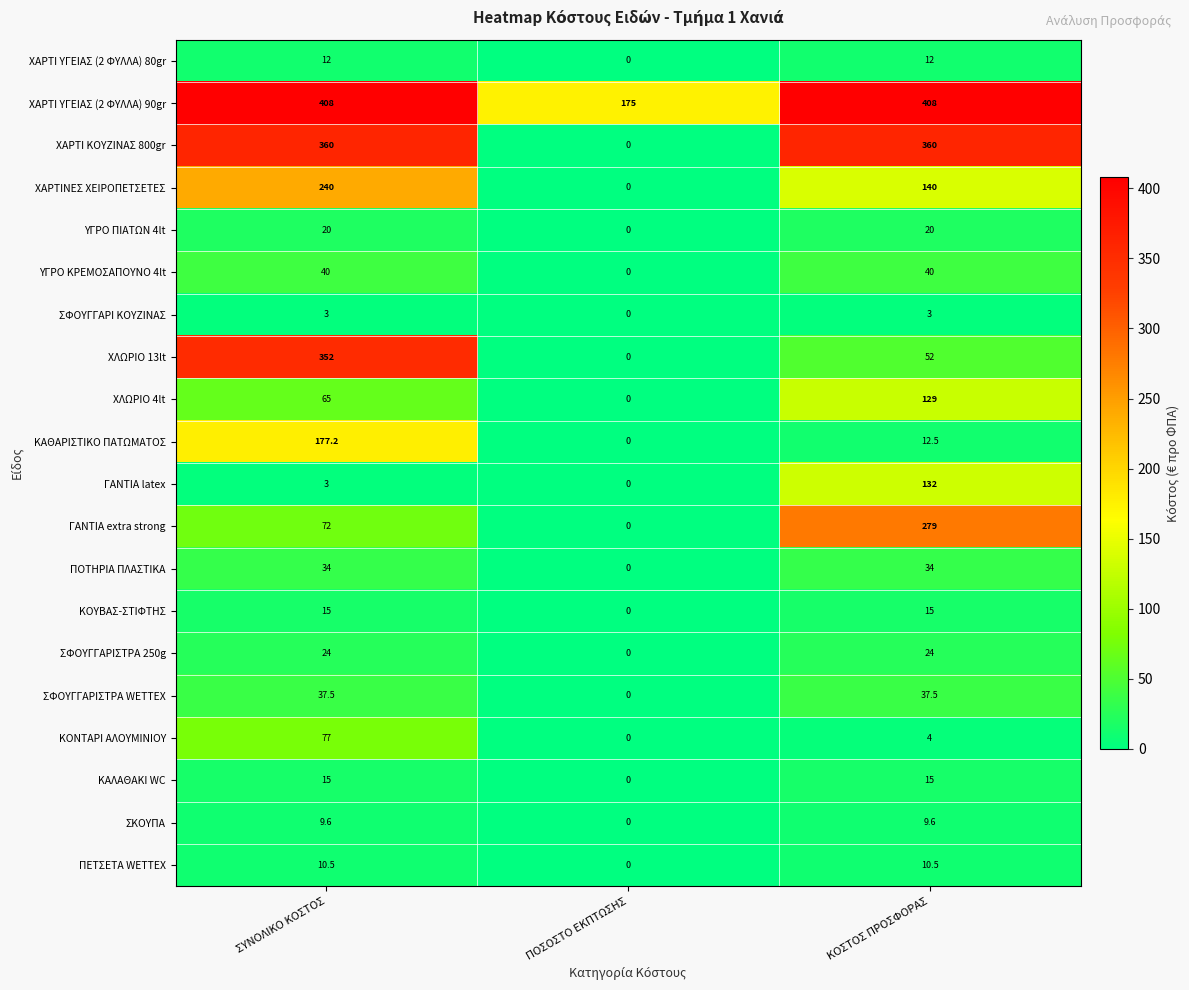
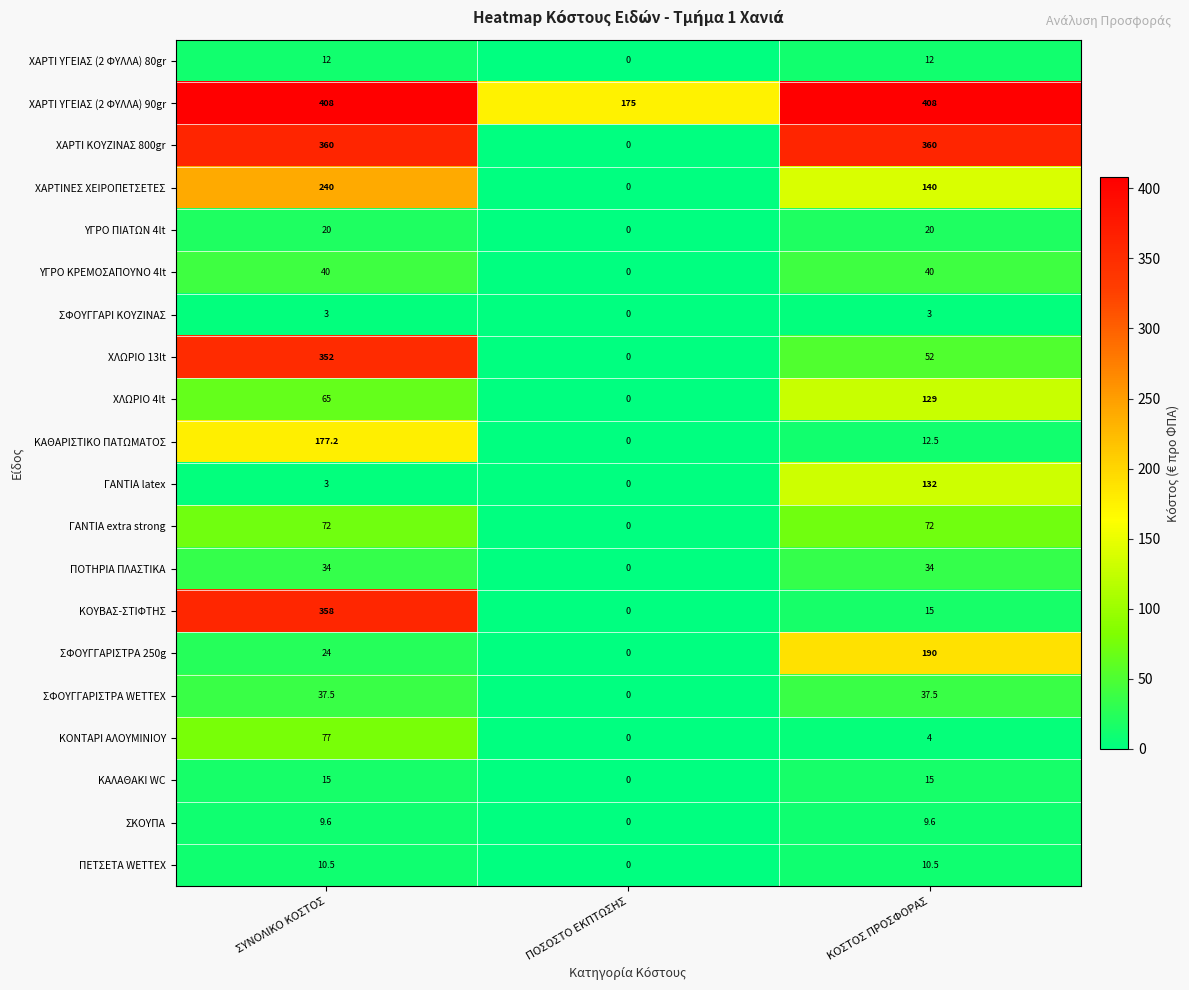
  {
    "ΧΑΡΤΙ ΥΓΕΙΑΣ (2 ΦΥΛΛΑ) 80gr": {
      "ΣΥΝΟΛΙΚΟ ΚΟΣΤΟΣ": 12,
      "ΠΟΣΟΣΤΟ ΕΚΠΤΩΣΗΣ": 0,
      "ΚΟΣΤΟΣ ΠΡΟΣΦΟΡΑΣ": 12
    },
    "ΧΑΡΤΙ ΥΓΕΙΑΣ (2 ΦΥΛΛΑ) 90gr": {
      "ΣΥΝΟΛΙΚΟ ΚΟΣΤΟΣ": 408,
      "ΠΟΣΟΣΤΟ ΕΚΠΤΩΣΗΣ": 175,
      "ΚΟΣΤΟΣ ΠΡΟΣΦΟΡΑΣ": 408
    },
    "ΧΑΡΤΙ ΚΟΥΖΙΝΑΣ 800gr": {
      "ΣΥΝΟΛΙΚΟ ΚΟΣΤΟΣ": 360,
      "ΠΟΣΟΣΤΟ ΕΚΠΤΩΣΗΣ": 0,
      "ΚΟΣΤΟΣ ΠΡΟΣΦΟΡΑΣ": 360
    },
    "ΧΑΡΤΙΝΕΣ ΧΕΙΡΟΠΕΤΣΕΤΕΣ": {
      "ΣΥΝΟΛΙΚΟ ΚΟΣΤΟΣ": 240,
      "ΠΟΣΟΣΤΟ ΕΚΠΤΩΣΗΣ": 0,
      "ΚΟΣΤΟΣ ΠΡΟΣΦΟΡΑΣ": 140
    },
    "ΥΓΡΟ ΠΙΑΤΩΝ 4lt": {
      "ΣΥΝΟΛΙΚΟ ΚΟΣΤΟΣ": 20,
      "ΠΟΣΟΣΤΟ ΕΚΠΤΩΣΗΣ": 0,
      "ΚΟΣΤΟΣ ΠΡΟΣΦΟΡΑΣ": 20
    },
    "ΥΓΡΟ ΚΡΕΜΟΣΑΠΟΥΝΟ 4lt": {
      "ΣΥΝΟΛΙΚΟ ΚΟΣΤΟΣ": 40,
      "ΠΟΣΟΣΤΟ ΕΚΠΤΩΣΗΣ": 0,
      "ΚΟΣΤΟΣ ΠΡΟΣΦΟΡΑΣ": 40
    },
    "ΣΦΟΥΓΓΑΡΙ ΚΟΥΖΙΝΑΣ": {
      "ΣΥΝΟΛΙΚΟ ΚΟΣΤΟΣ": 3,
      "ΠΟΣΟΣΤΟ ΕΚΠΤΩΣΗΣ": 0,
      "ΚΟΣΤΟΣ ΠΡΟΣΦΟΡΑΣ": 3
    },
    "ΧΛΩΡΙΟ 13lt": {
      "ΣΥΝΟΛΙΚΟ ΚΟΣΤΟΣ": 352,
      "ΠΟΣΟΣΤΟ ΕΚΠΤΩΣΗΣ": 0,
      "ΚΟΣΤΟΣ ΠΡΟΣΦΟΡΑΣ": 52
    },
    "ΧΛΩΡΙΟ 4lt": {
      "ΣΥΝΟΛΙΚΟ ΚΟΣΤΟΣ": 65,
      "ΠΟΣΟΣΤΟ ΕΚΠΤΩΣΗΣ": 0,
      "ΚΟΣΤΟΣ ΠΡΟΣΦΟΡΑΣ": 129
    },
    "ΚΑΘΑΡΙΣΤΙΚΟ ΠΑΤΩΜΑΤΟΣ": {
      "ΣΥΝΟΛΙΚΟ ΚΟΣΤΟΣ": 177.2,
      "ΠΟΣΟΣΤΟ ΕΚΠΤΩΣΗΣ": 0,
      "ΚΟΣΤΟΣ ΠΡΟΣΦΟΡΑΣ": 12.5
    },
    "ΓΑΝΤΙΑ latex": {
      "ΣΥΝΟΛΙΚΟ ΚΟΣΤΟΣ": 3,
      "ΠΟΣΟΣΤΟ ΕΚΠΤΩΣΗΣ": 0,
      "ΚΟΣΤΟΣ ΠΡΟΣΦΟΡΑΣ": 132
    },
    "ΓΑΝΤΙΑ extra strong": {
      "ΣΥΝΟΛΙΚΟ ΚΟΣΤΟΣ": 72,
      "ΠΟΣΟΣΤΟ ΕΚΠΤΩΣΗΣ": 0,
-     "ΚΟΣΤΟΣ ΠΡΟΣΦΟΡΑΣ": 279
+     "ΚΟΣΤΟΣ ΠΡΟΣΦΟΡΑΣ": 72
    },
    "ΠΟΤΗΡΙΑ ΠΛΑΣΤΙΚΑ": {
      "ΣΥΝΟΛΙΚΟ ΚΟΣΤΟΣ": 34,
      "ΠΟΣΟΣΤΟ ΕΚΠΤΩΣΗΣ": 0,
      "ΚΟΣΤΟΣ ΠΡΟΣΦΟΡΑΣ": 34
    },
    "ΚΟΥΒΑΣ-ΣΤΙΦΤΗΣ": {
-     "ΣΥΝΟΛΙΚΟ ΚΟΣΤΟΣ": 15,
+     "ΣΥΝΟΛΙΚΟ ΚΟΣΤΟΣ": 358,
      "ΠΟΣΟΣΤΟ ΕΚΠΤΩΣΗΣ": 0,
      "ΚΟΣΤΟΣ ΠΡΟΣΦΟΡΑΣ": 15
    },
    "ΣΦΟΥΓΓΑΡΙΣΤΡΑ 250g": {
      "ΣΥΝΟΛΙΚΟ ΚΟΣΤΟΣ": 24,
      "ΠΟΣΟΣΤΟ ΕΚΠΤΩΣΗΣ": 0,
-     "ΚΟΣΤΟΣ ΠΡΟΣΦΟΡΑΣ": 24
+     "ΚΟΣΤΟΣ ΠΡΟΣΦΟΡΑΣ": 190
    },
    "ΣΦΟΥΓΓΑΡΙΣΤΡΑ WETTEX": {
      "ΣΥΝΟΛΙΚΟ ΚΟΣΤΟΣ": 37.5,
      "ΠΟΣΟΣΤΟ ΕΚΠΤΩΣΗΣ": 0,
      "ΚΟΣΤΟΣ ΠΡΟΣΦΟΡΑΣ": 37.5
    },
    "ΚΟΝΤΑΡΙ ΑΛΟΥΜΙΝΙΟΥ": {
      "ΣΥΝΟΛΙΚΟ ΚΟΣΤΟΣ": 77,
      "ΠΟΣΟΣΤΟ ΕΚΠΤΩΣΗΣ": 0,
      "ΚΟΣΤΟΣ ΠΡΟΣΦΟΡΑΣ": 4
    },
    "ΚΑΛΑΘΑΚΙ WC": {
      "ΣΥΝΟΛΙΚΟ ΚΟΣΤΟΣ": 15,
      "ΠΟΣΟΣΤΟ ΕΚΠΤΩΣΗΣ": 0,
      "ΚΟΣΤΟΣ ΠΡΟΣΦΟΡΑΣ": 15
    },
    "ΣΚΟΥΠΑ": {
      "ΣΥΝΟΛΙΚΟ ΚΟΣΤΟΣ": 9.6,
      "ΠΟΣΟΣΤΟ ΕΚΠΤΩΣΗΣ": 0,
      "ΚΟΣΤΟΣ ΠΡΟΣΦΟΡΑΣ": 9.6
    },
    "ΠΕΤΣΕΤΑ WETTEX": {
      "ΣΥΝΟΛΙΚΟ ΚΟΣΤΟΣ": 10.5,
      "ΠΟΣΟΣΤΟ ΕΚΠΤΩΣΗΣ": 0,
      "ΚΟΣΤΟΣ ΠΡΟΣΦΟΡΑΣ": 10.5
    }
  }
